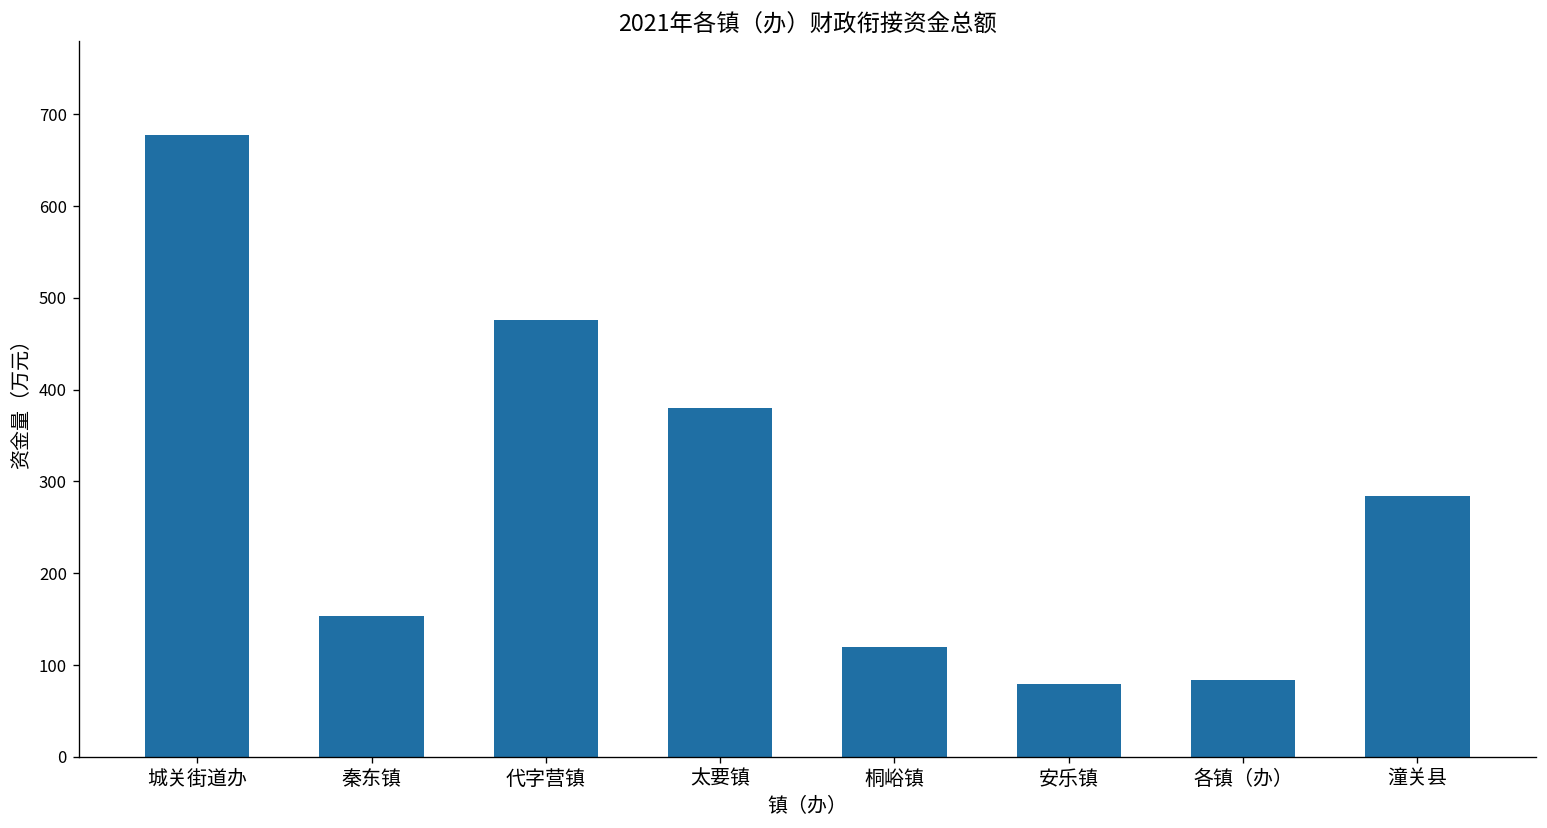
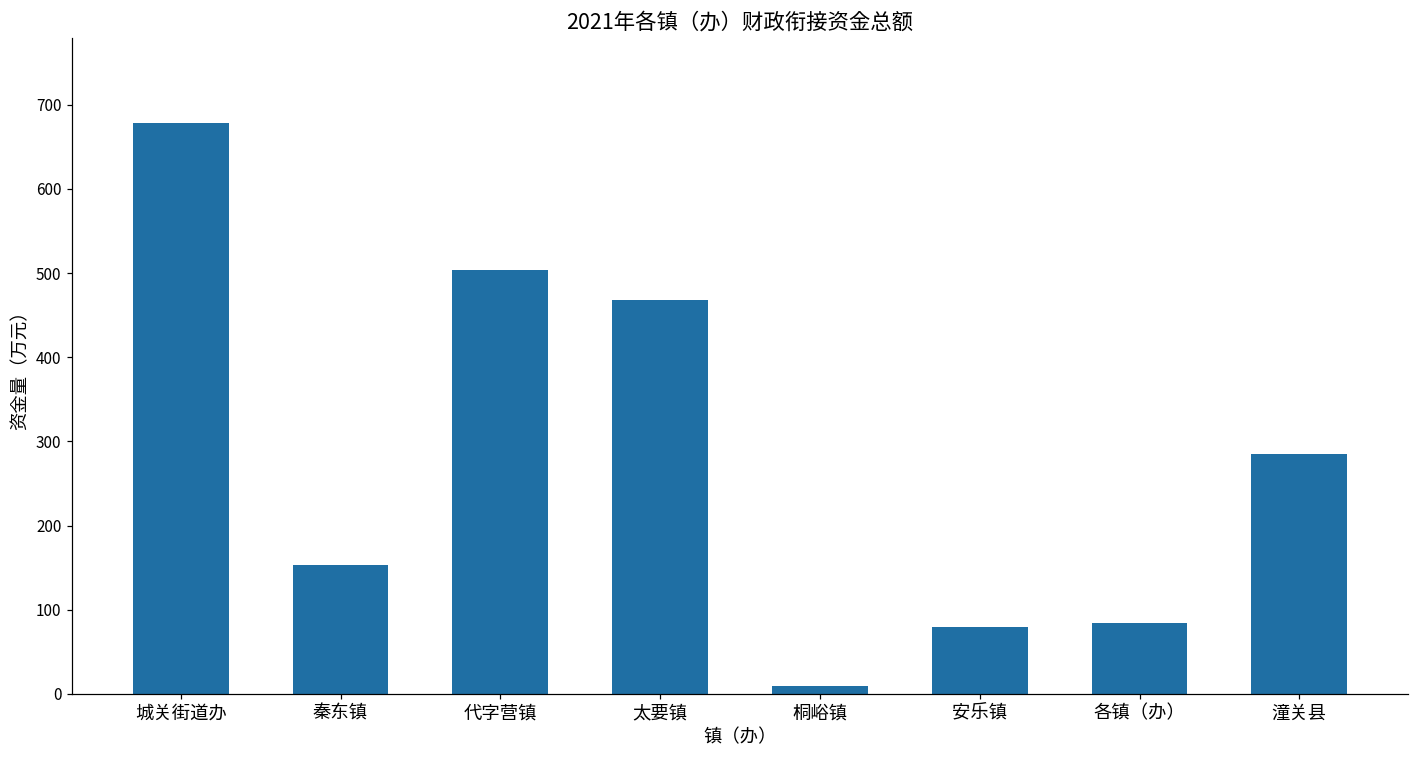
  {
    "城关街道办": 680,
    "秦东镇": 150,
-   "代字营镇": 480,
-   "太要镇": 380,
-   "桐峪镇": 120,
+   "代字营镇": 500,
+   "太要镇": 470,
+   "桐峪镇": 10,
    "安乐镇": 80,
    "各镇（办）": 80,
    "潼关县": 280
  }
